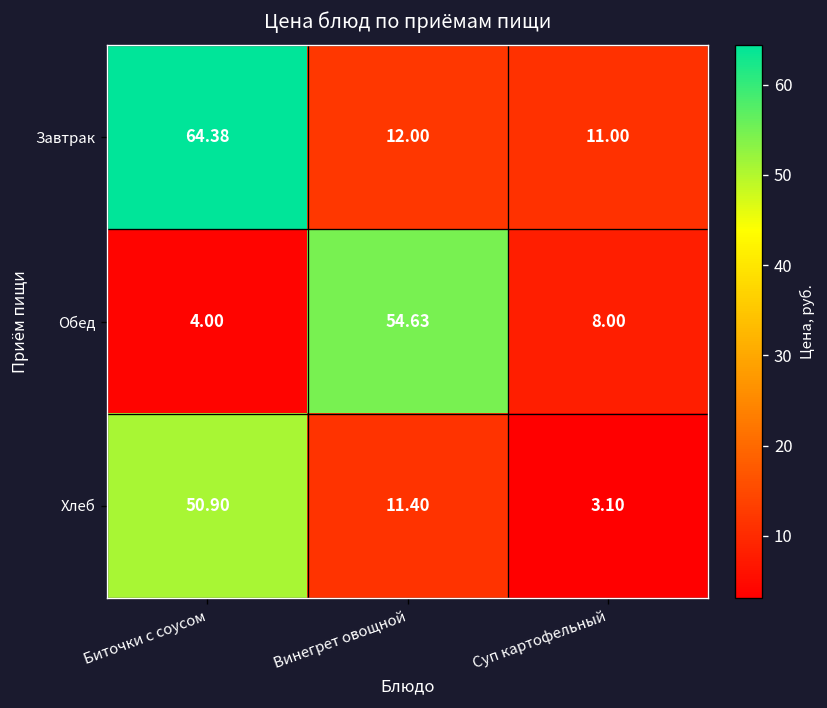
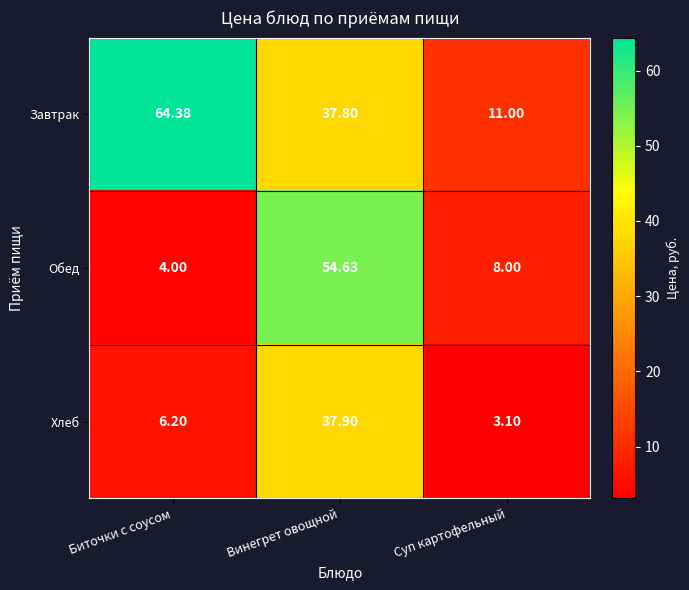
  {
    "Завтрак": {
      "Биточки с соусом": 64.38,
-     "Винегрет овощной": 12.00,
+     "Винегрет овощной": 37.80,
      "Суп картофельный": 11.00
    },
    "Обед": {
      "Биточки с соусом": 4.00,
      "Винегрет овощной": 54.63,
      "Суп картофельный": 8.00
    },
    "Хлеб": {
-     "Биточки с соусом": 50.90,
-     "Винегрет овощной": 11.40,
+     "Биточки с соусом": 6.20,
+     "Винегрет овощной": 37.90,
      "Суп картофельный": 3.10
    }
  }
